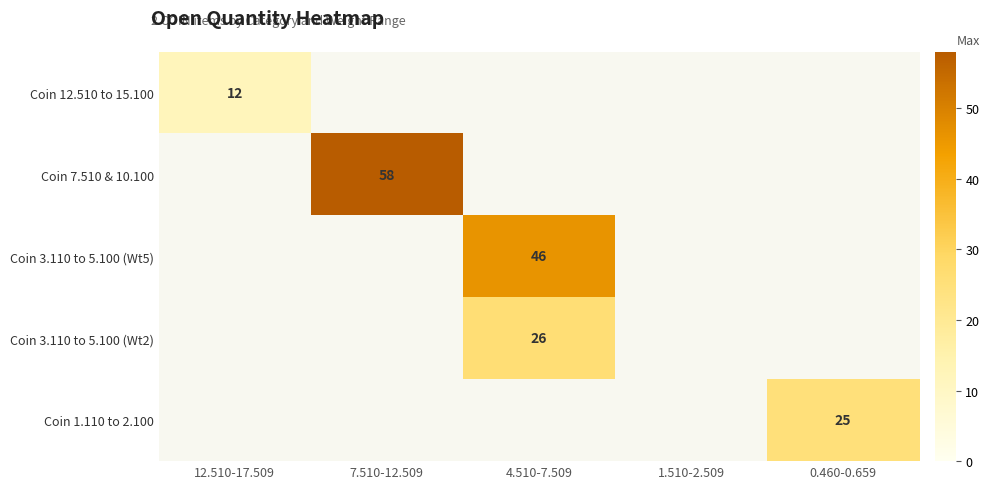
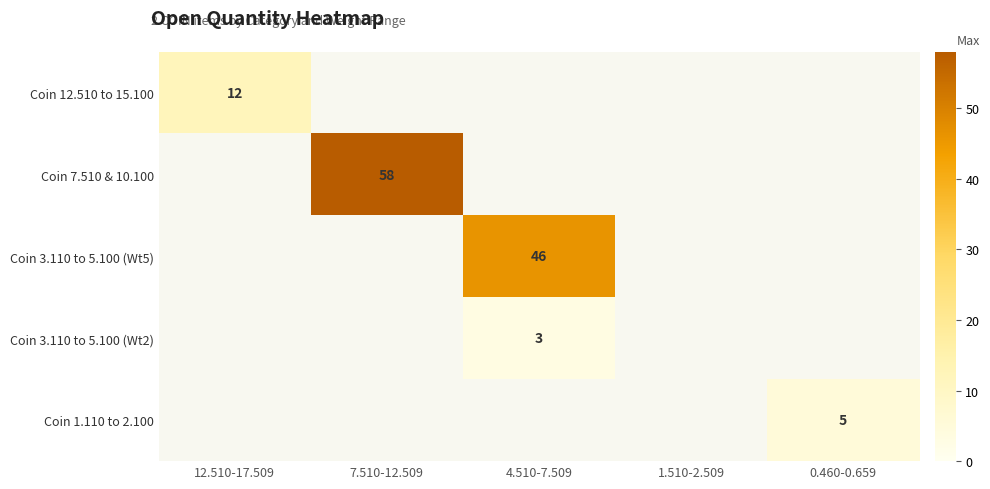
  {
    "Coin 12.510 to 15.100": {
      "12.510-17.509": 12
    },
    "Coin 7.510 & 10.100": {
      "7.510-12.509": 58
    },
    "Coin 3.110 to 5.100 (Wt5)": {
      "4.510-7.509": 46
    },
    "Coin 3.110 to 5.100 (Wt2)": {
-     "4.510-7.509": 26
+     "4.510-7.509": 3
    },
    "Coin 1.110 to 2.100": {
-     "0.460-0.659": 25
+     "0.460-0.659": 5
    }
  }
